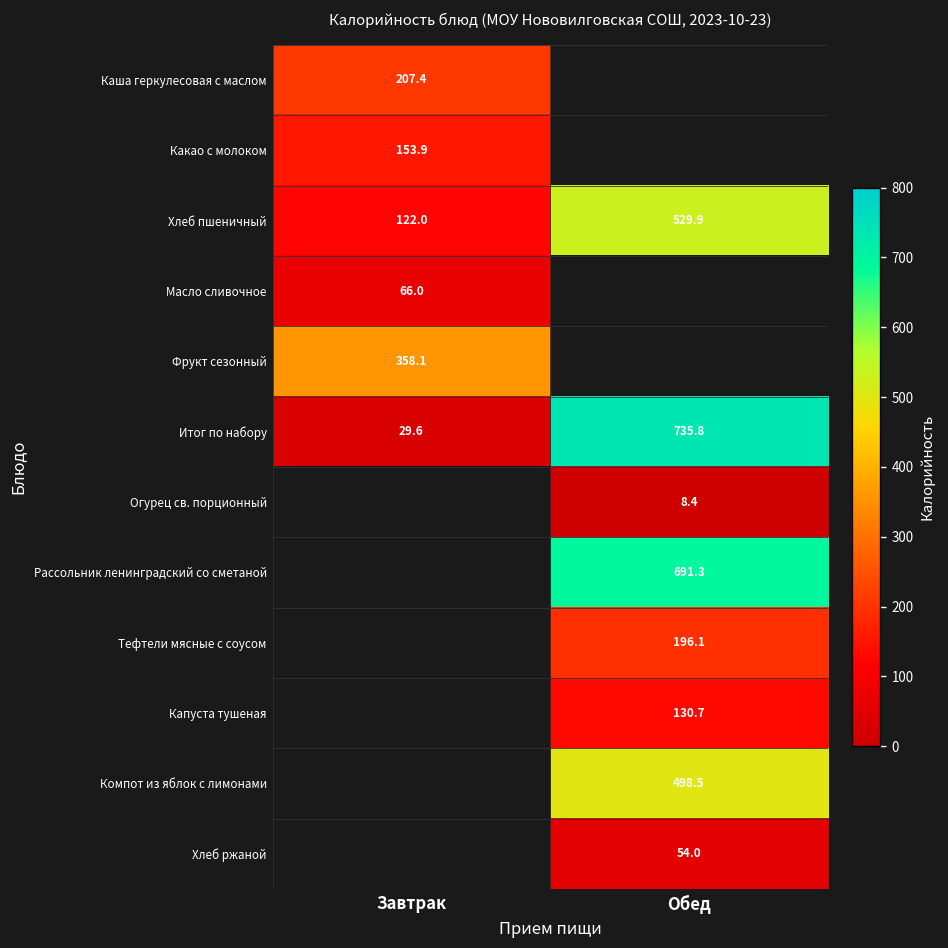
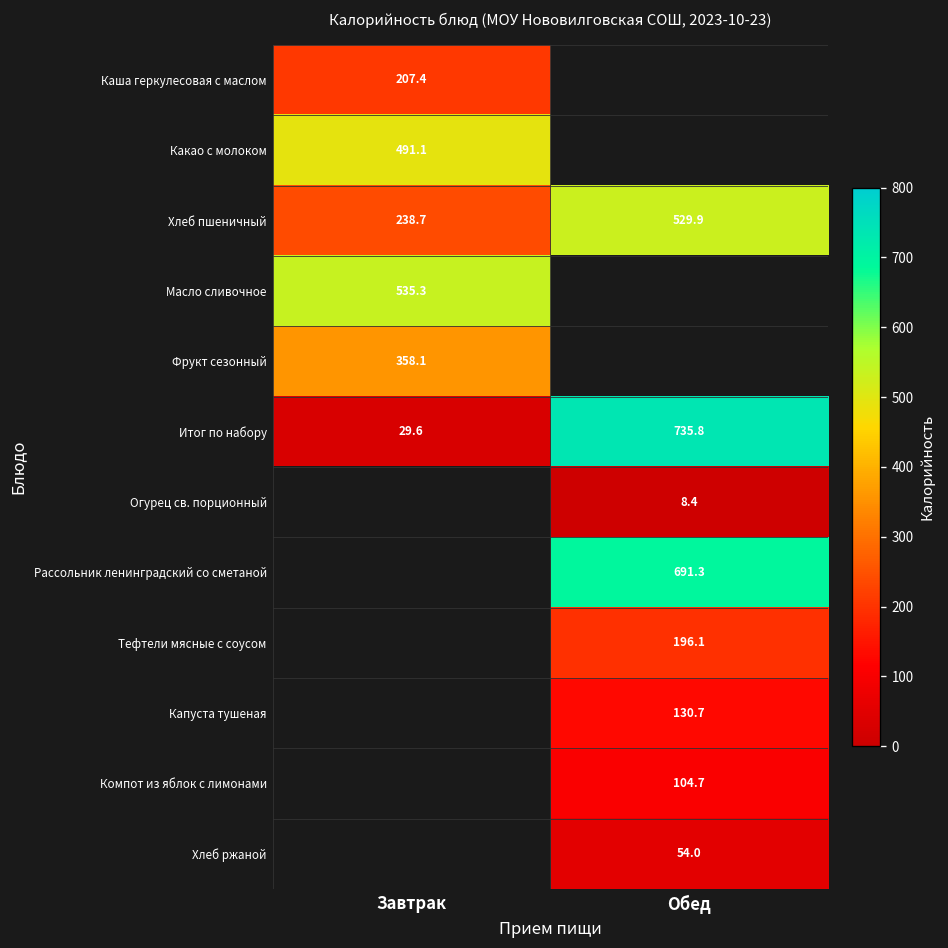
  {
    "Каша геркулесовая с маслом": {
      "Завтрак": 207.4
    },
    "Какао с молоком": {
-     "Завтрак": 153.9
+     "Завтрак": 491.1
    },
    "Хлеб пшеничный": {
-     "Завтрак": 122.0,
+     "Завтрак": 238.7,
      "Обед": 529.9
    },
    "Масло сливочное": {
-     "Завтрак": 66.0
+     "Завтрак": 535.3
    },
    "Фрукт сезонный": {
      "Завтрак": 358.1
    },
    "Итог по набору": {
      "Завтрак": 29.6,
      "Обед": 735.8
    },
    "Огурец св. порционный": {
      "Обед": 8.4
    },
    "Рассольник ленинградский со сметаной": {
      "Обед": 691.3
    },
    "Тефтели мясные с соусом": {
      "Обед": 196.1
    },
    "Капуста тушеная": {
      "Обед": 130.7
    },
    "Компот из яблок с лимонами": {
-     "Обед": 498.5
+     "Обед": 104.7
    },
    "Хлеб ржаной": {
      "Обед": 54.0
    }
  }
